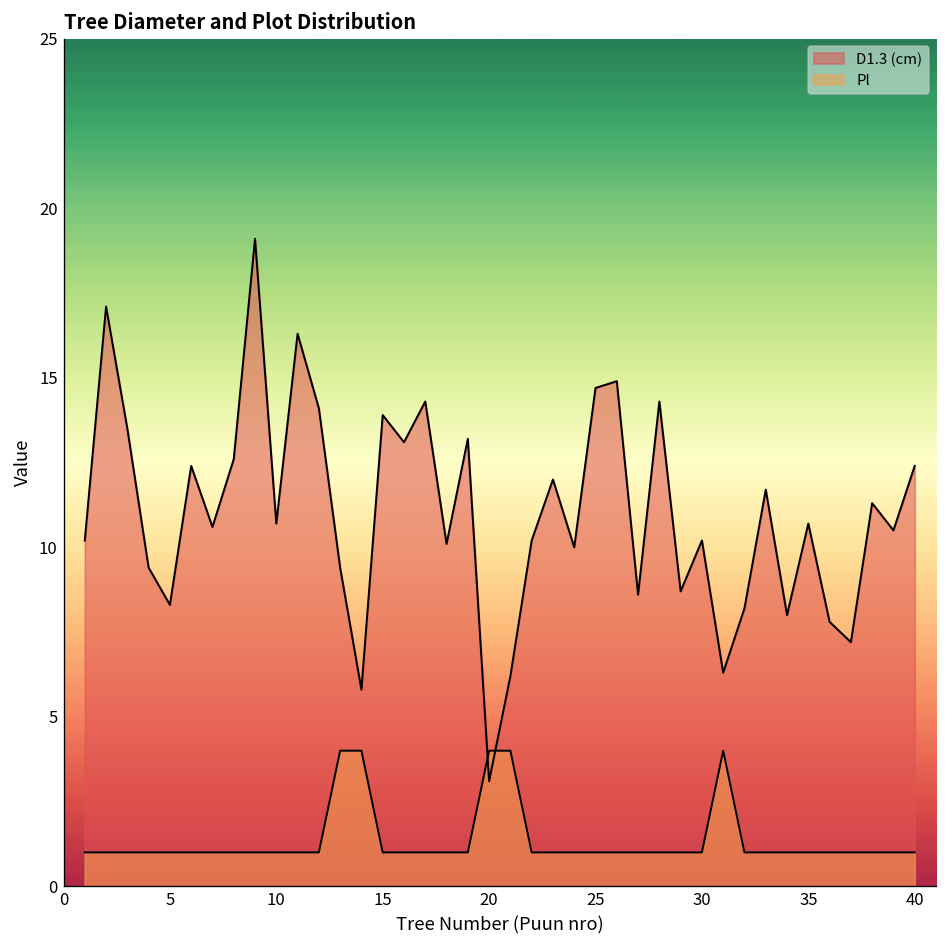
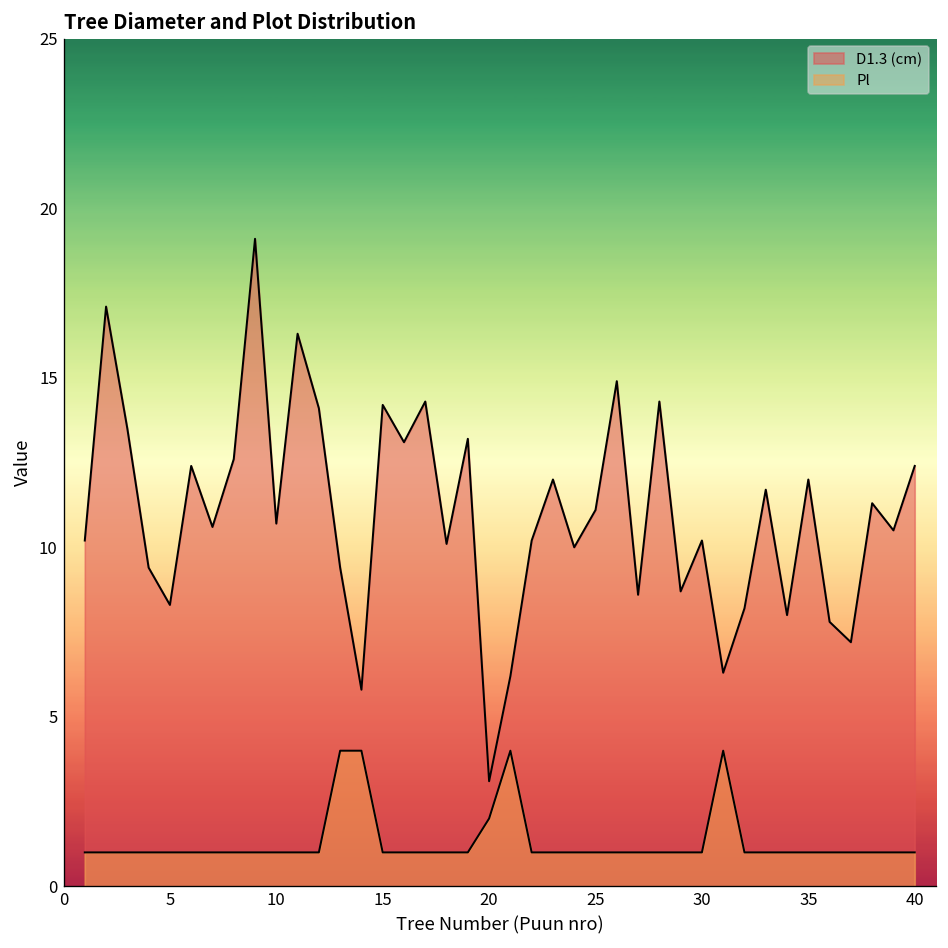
  {
    "D1.3 (cm)": {
      "5": 8.3,
      "10": 10.7,
-     "15": 13.9,
+     "15": 14.2,
      "20": 3.1,
-     "25": 14.7,
+     "25": 11.1,
      "30": 10.2,
-     "35": 10.7,
+     "35": 12.0,
      "40": 12.4
    },
    "Pl": {
      "5": 1,
      "10": 1,
      "15": 1,
-     "20": 4,
+     "20": 2,
      "25": 1,
      "30": 1,
      "35": 1,
      "40": 1
    }
  }
